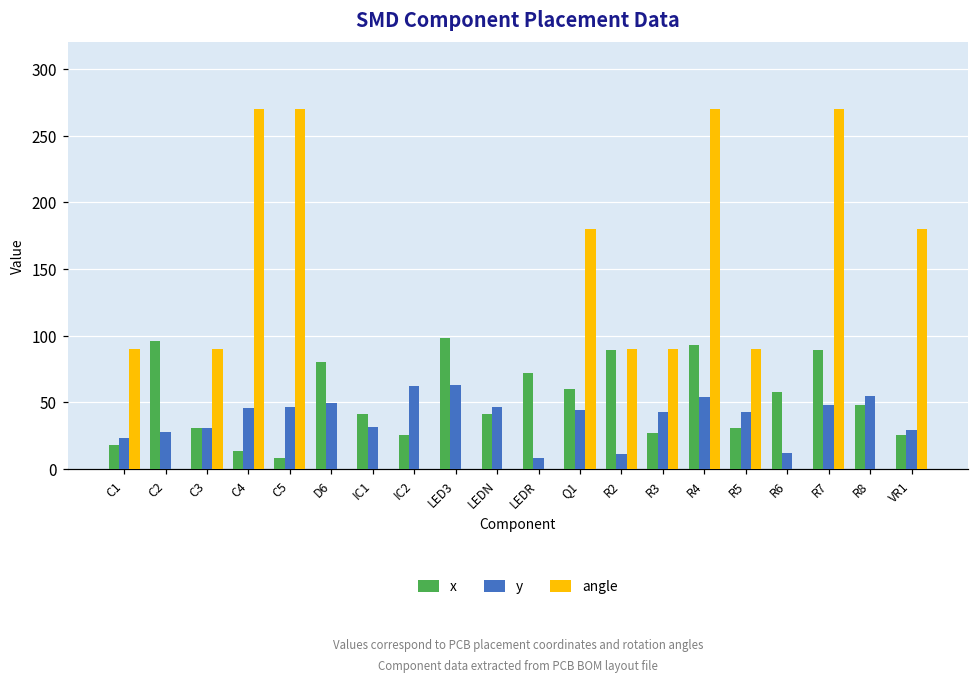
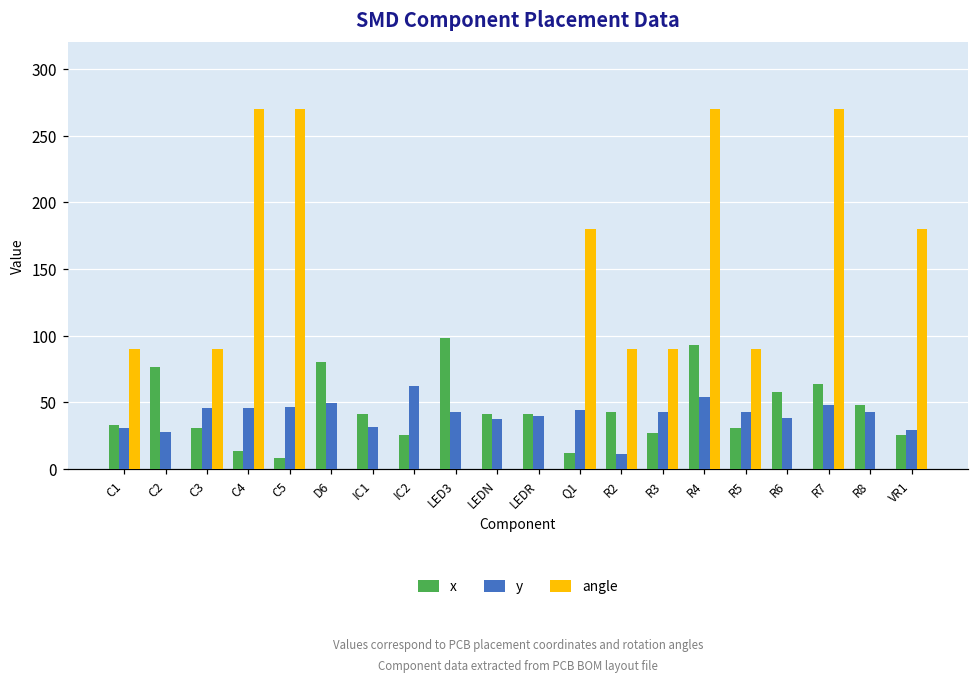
  {
    "x": {
-     "C1": 18,
-     "C2": 96,
+     "C1": 33,
+     "C2": 76,
      "C3": 30,
      "C4": 14,
      "C5": 8,
      "D6": 80,
      "IC1": 41,
      "IC2": 25,
      "LED3": 98,
      "LEDN": 41,
-     "LEDR": 72,
-     "Q1": 60,
-     "R2": 89,
+     "LEDR": 41,
+     "Q1": 12,
+     "R2": 43,
      "R3": 27,
      "R4": 93,
      "R5": 31,
      "R6": 58,
-     "R7": 89,
+     "R7": 64,
      "R8": 48,
      "VR1": 25
    },
    "y": {
-     "C1": 23,
+     "C1": 30,
      "C2": 28,
-     "C3": 30,
+     "C3": 46,
      "C4": 46,
      "C5": 47,
      "D6": 50,
      "IC1": 32,
      "IC2": 62,
-     "LED3": 63,
-     "LEDN": 47,
-     "LEDR": 8,
+     "LED3": 43,
+     "LEDN": 37,
+     "LEDR": 40,
      "Q1": 44,
      "R2": 11,
      "R3": 43,
      "R4": 54,
      "R5": 43,
-     "R6": 12,
+     "R6": 38,
      "R7": 48,
-     "R8": 55,
+     "R8": 43,
      "VR1": 29
    },
    "angle": {
      "C1": 90,
      "C2": 0,
      "C3": 90,
      "C4": 270,
      "C5": 270,
      "D6": 0,
      "IC1": 0,
      "IC2": 0,
      "LED3": 0,
      "LEDN": 0,
      "LEDR": 0,
      "Q1": 180,
      "R2": 90,
      "R3": 90,
      "R4": 270,
      "R5": 90,
      "R6": 0,
      "R7": 270,
      "R8": 0,
      "VR1": 180
    }
  }
